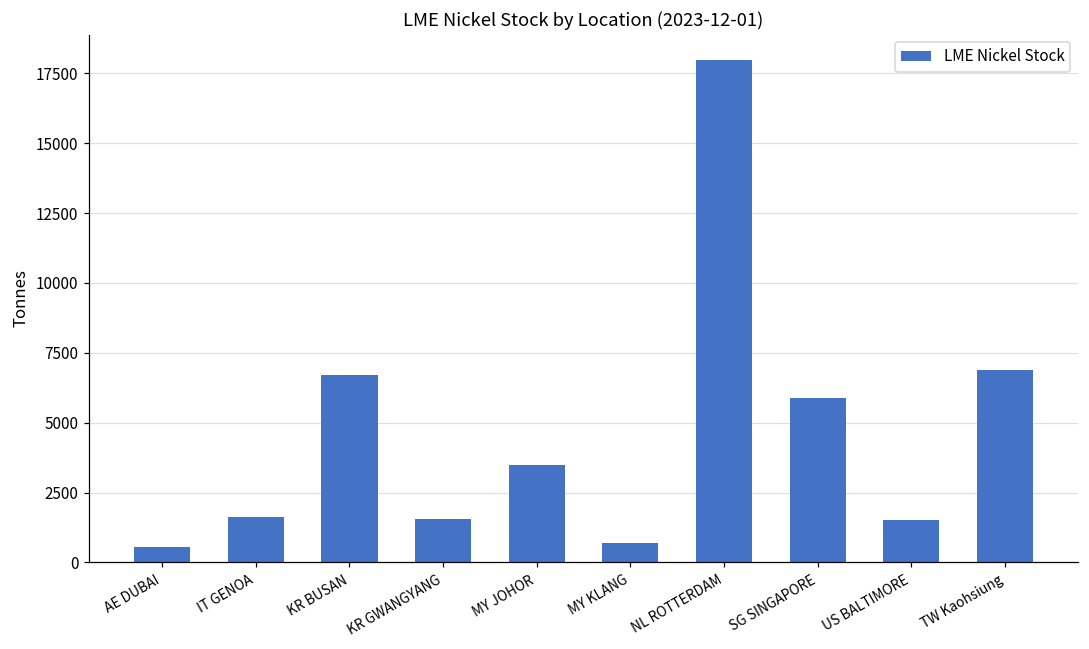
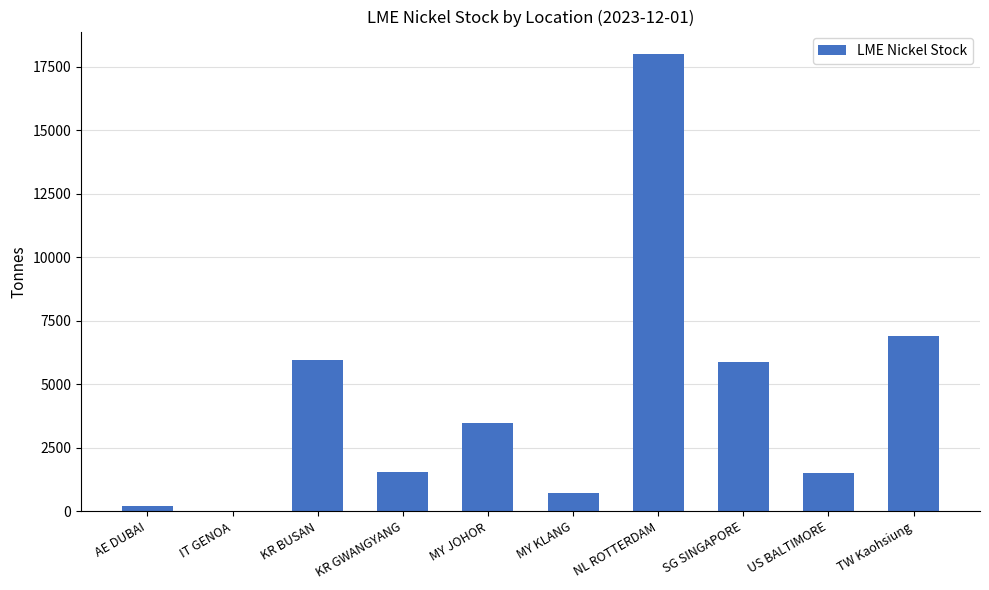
  {
-   "AE DUBAI": 600,
-   "IT GENOA": 1600,
-   "KR BUSAN": 6700,
+   "AE DUBAI": 200,
+   "IT GENOA": 0,
+   "KR BUSAN": 6000,
    "KR GWANGYANG": 1600,
    "MY JOHOR": 3500,
    "MY KLANG": 700,
    "NL ROTTERDAM": 18000,
    "SG SINGAPORE": 5900,
    "US BALTIMORE": 1500,
    "TW Kaohsiung": 6900
  }
